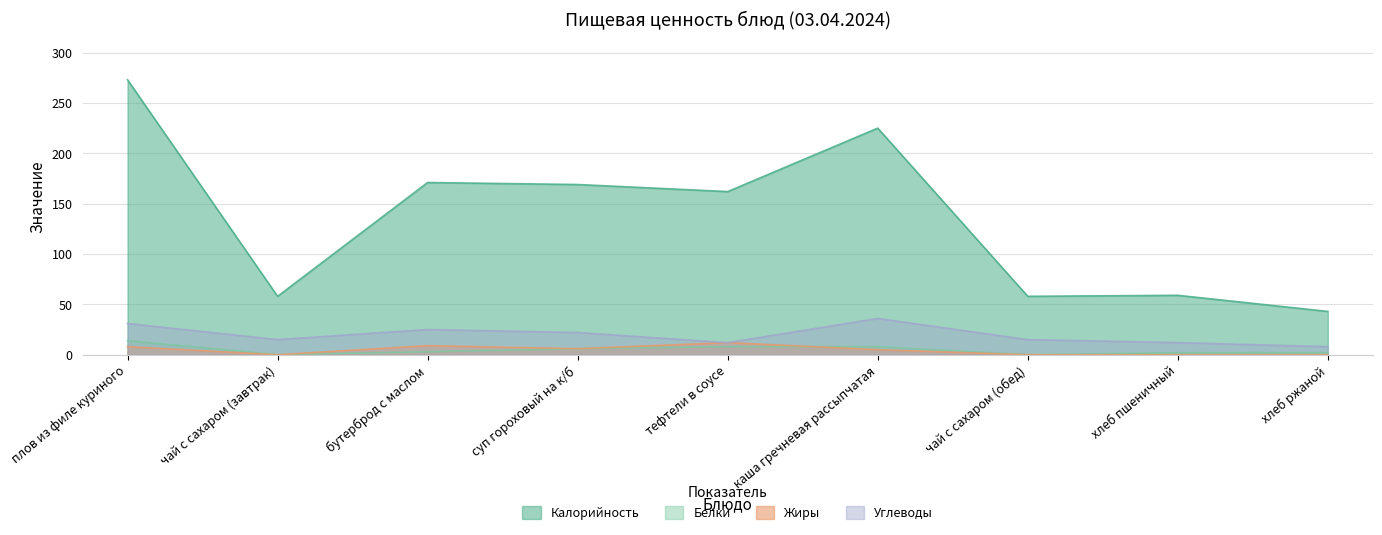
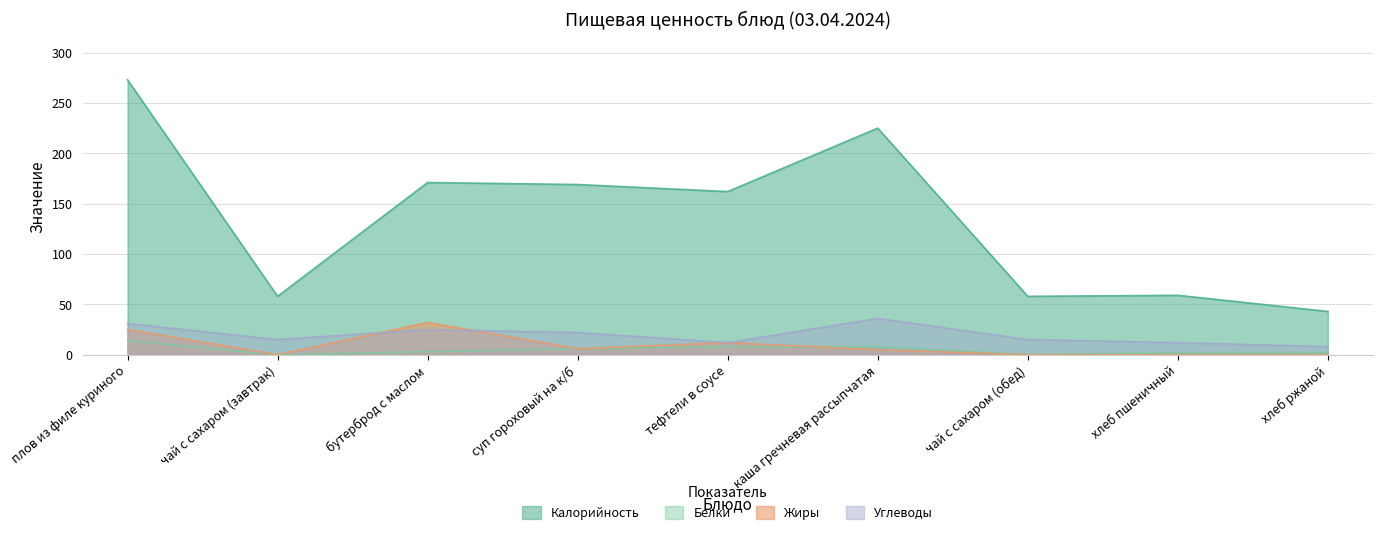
  {
    "Жиры": {
-     "плов из филе куриного": 8,
-     "бутерброд с маслом": 9,
+     "плов из филе куриного": 25,
+     "бутерброд с маслом": 32,
      "каша гречневая рассыпчатая": 5
    }
  }
